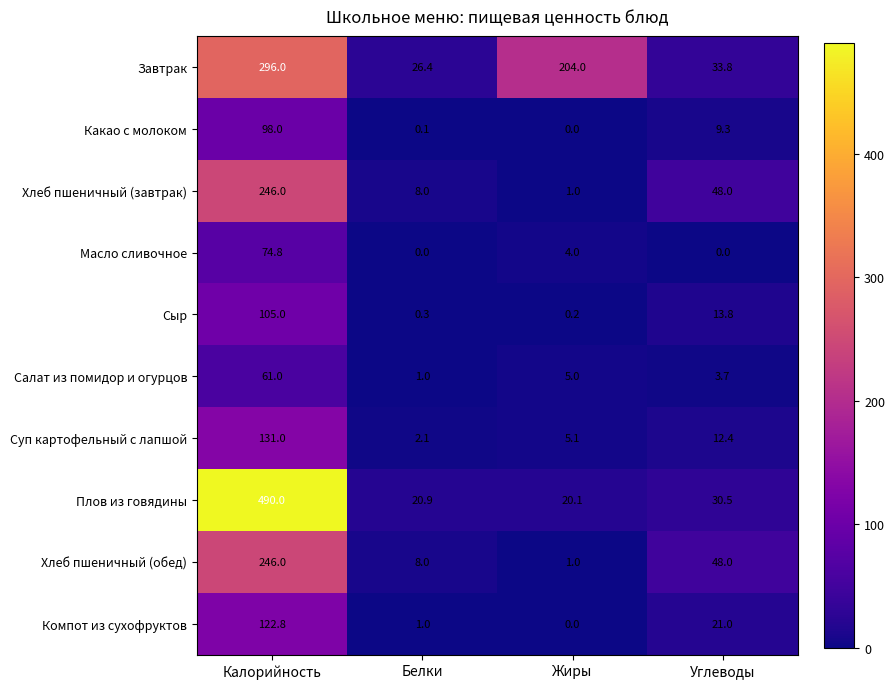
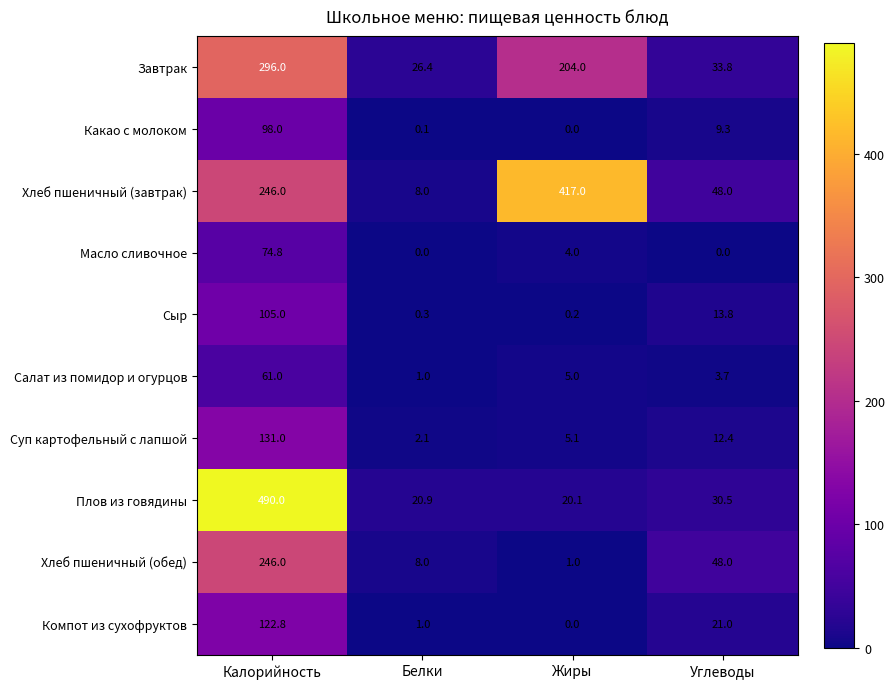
  {
    "Хлеб пшеничный (завтрак)": {
-     "Жиры": 1.0
+     "Жиры": 417.0
    }
  }
